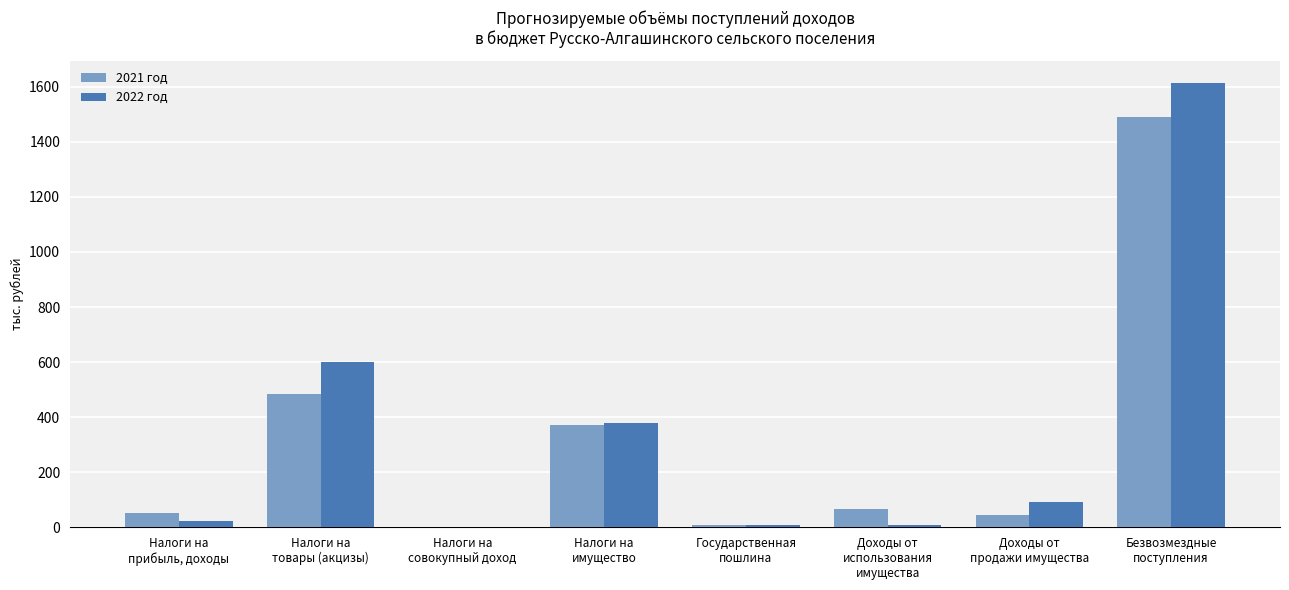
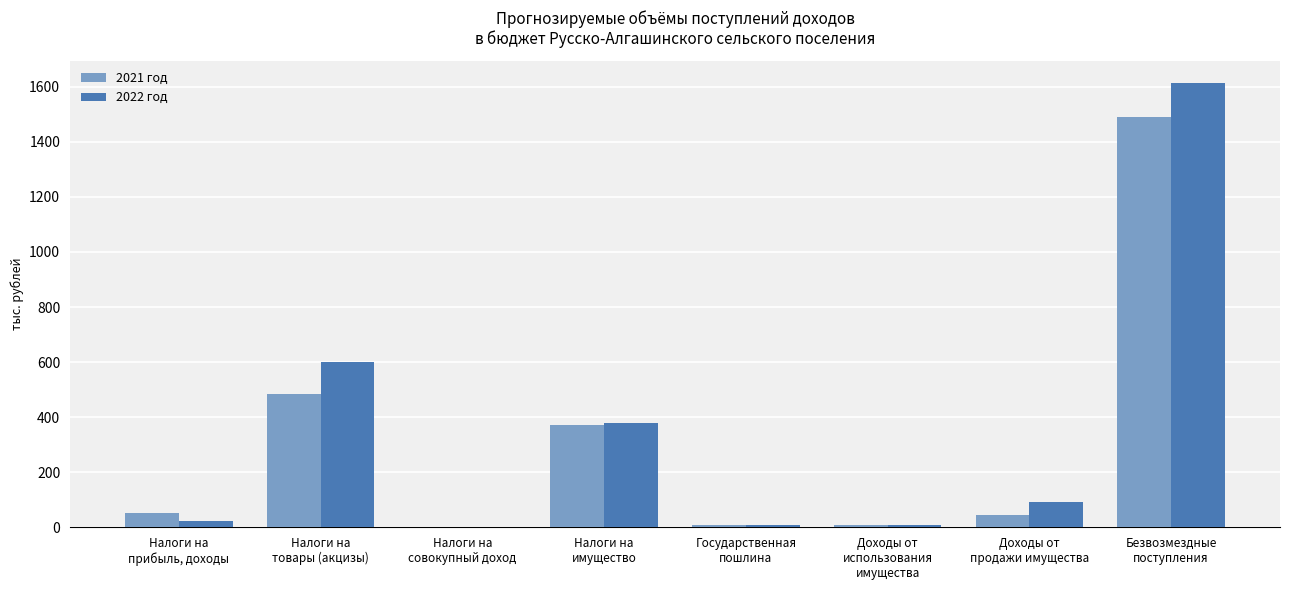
  {
    "2021 год": {
      "Налоги на прибыль, доходы": 50,
      "Налоги на товары (акцизы)": 480,
      "Налоги на имущество": 370,
      "Государственная пошлина": 10,
-     "Доходы от использования имущества": 70,
+     "Доходы от использования имущества": 10,
      "Доходы от продажи имущества": 50,
      "Безвозмездные поступления": 1490
    },
    "2022 год": {
      "Налоги на прибыль, доходы": 20,
      "Налоги на товары (акцизы)": 600,
      "Налоги на имущество": 380,
      "Государственная пошлина": 10,
      "Доходы от продажи имущества": 90,
      "Безвозмездные поступления": 1610
    }
  }
